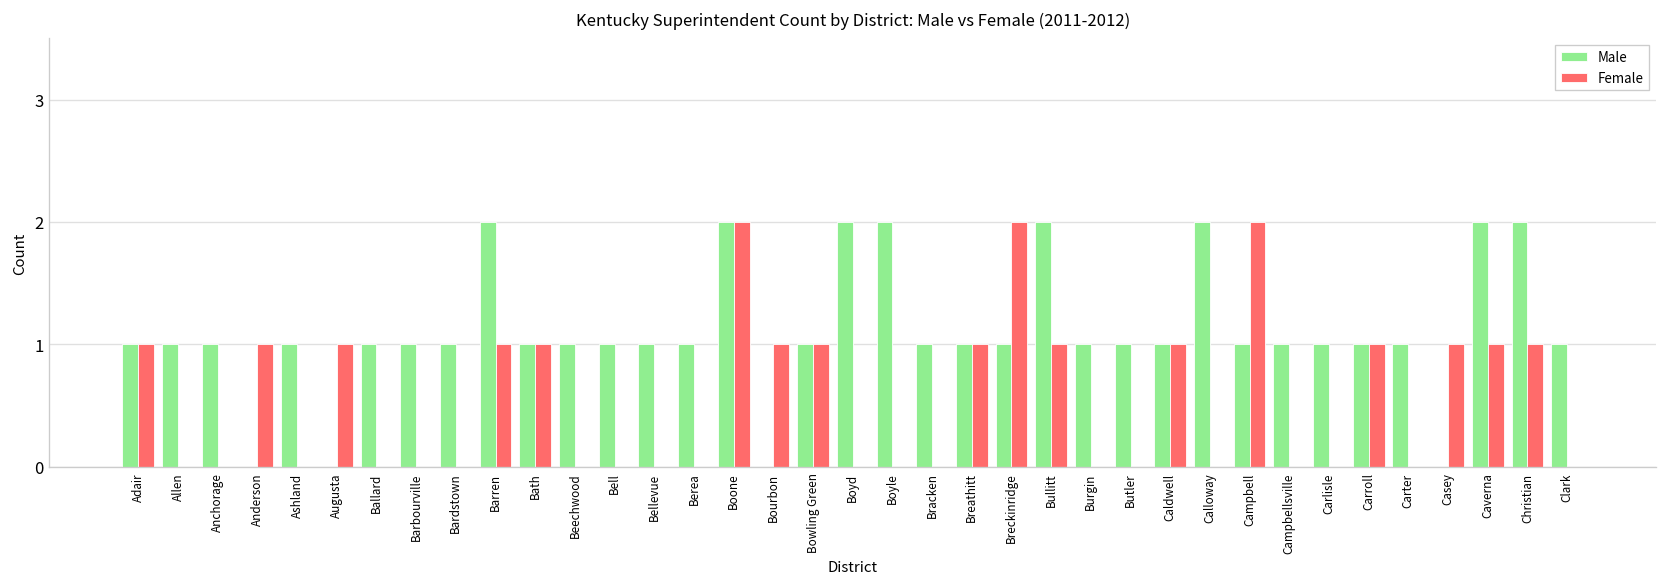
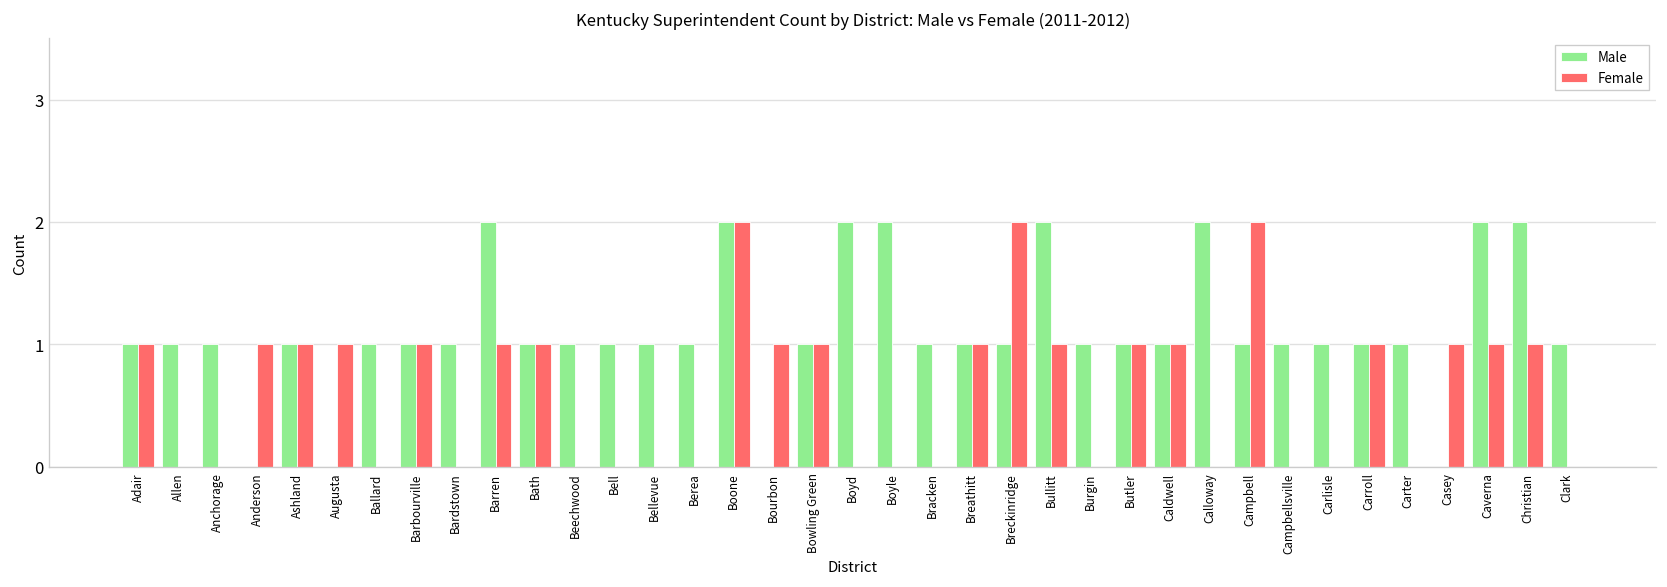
  {
    "Male": {
      "Adair": 1,
      "Allen": 1,
      "Anchorage": 1,
      "Anderson": 0,
      "Ashland": 1,
      "Augusta": 0,
      "Ballard": 1,
      "Barbourville": 1,
      "Bardstown": 1,
      "Barren": 2,
      "Bath": 1,
      "Beechwood": 1,
      "Bell": 1,
      "Bellevue": 1,
      "Berea": 1,
      "Boone": 2,
      "Bourbon": 0,
      "Bowling Green": 1,
      "Boyd": 2,
      "Boyle": 2,
      "Bracken": 1,
      "Breathitt": 1,
      "Breckinridge": 1,
      "Bullitt": 2,
      "Burgin": 1,
      "Butler": 1,
      "Caldwell": 1,
      "Calloway": 2,
      "Campbell": 1,
      "Campbellsville": 1,
      "Carlisle": 1,
      "Carroll": 1,
      "Carter": 1,
      "Casey": 0,
      "Caverna": 2,
      "Christian": 2,
      "Clark": 1
    },
    "Female": {
      "Adair": 1,
      "Allen": 0,
      "Anchorage": 0,
      "Anderson": 1,
-     "Ashland": 0,
+     "Ashland": 1,
      "Augusta": 1,
      "Ballard": 0,
-     "Barbourville": 0,
+     "Barbourville": 1,
      "Bardstown": 0,
      "Barren": 1,
      "Bath": 1,
      "Beechwood": 0,
      "Bell": 0,
      "Bellevue": 0,
      "Berea": 0,
      "Boone": 2,
      "Bourbon": 1,
      "Bowling Green": 1,
      "Boyd": 0,
      "Boyle": 0,
      "Bracken": 0,
      "Breathitt": 1,
      "Breckinridge": 2,
      "Bullitt": 1,
      "Burgin": 0,
-     "Butler": 0,
+     "Butler": 1,
      "Caldwell": 1,
      "Calloway": 0,
      "Campbell": 2,
      "Campbellsville": 0,
      "Carlisle": 0,
      "Carroll": 1,
      "Carter": 0,
      "Casey": 1,
      "Caverna": 1,
      "Christian": 1,
      "Clark": 0
    }
  }
